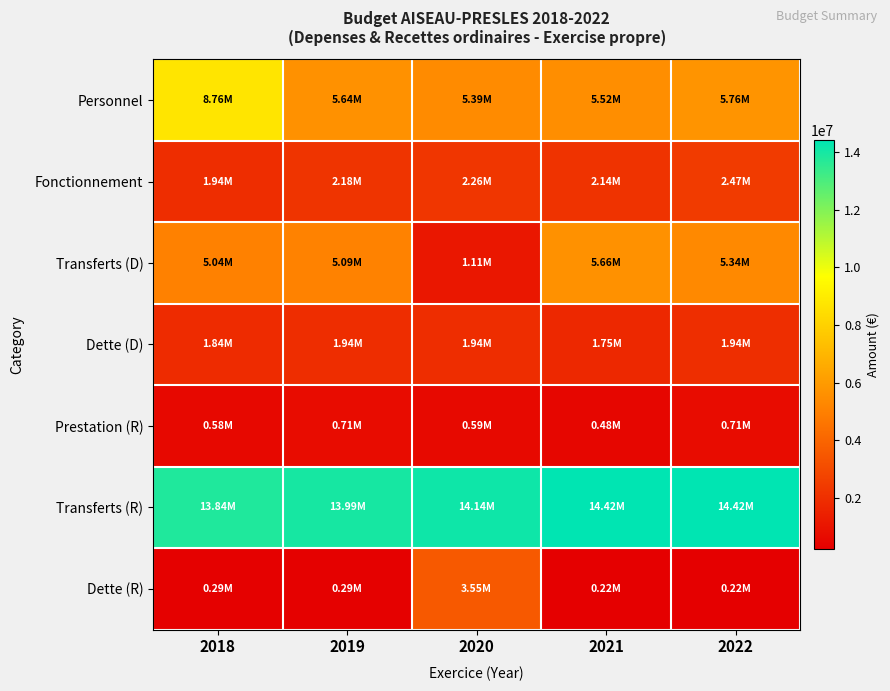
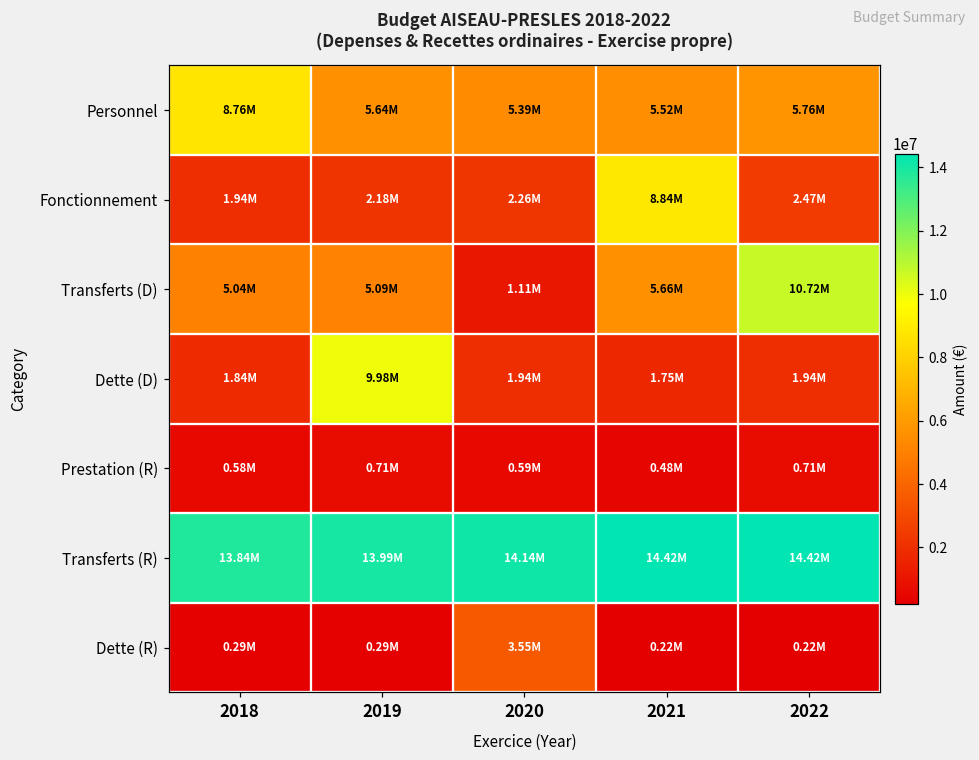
  {
    "Personnel": {
      "2018": "8.76M",
      "2019": "5.64M",
      "2020": "5.39M",
      "2021": "5.52M",
      "2022": "5.76M"
    },
    "Fonctionnement": {
      "2018": "1.94M",
      "2019": "2.18M",
      "2020": "2.26M",
-     "2021": "2.14M",
+     "2021": "8.84M",
      "2022": "2.47M"
    },
    "Transferts (D)": {
      "2018": "5.04M",
      "2019": "5.09M",
      "2020": "1.11M",
      "2021": "5.66M",
-     "2022": "5.34M"
+     "2022": "10.72M"
    },
    "Dette (D)": {
      "2018": "1.84M",
-     "2019": "1.94M",
+     "2019": "9.98M",
      "2020": "1.94M",
      "2021": "1.75M",
      "2022": "1.94M"
    },
    "Prestation (R)": {
      "2018": "0.58M",
      "2019": "0.71M",
      "2020": "0.59M",
      "2021": "0.48M",
      "2022": "0.71M"
    },
    "Transferts (R)": {
      "2018": "13.84M",
      "2019": "13.99M",
      "2020": "14.14M",
      "2021": "14.42M",
      "2022": "14.42M"
    },
    "Dette (R)": {
      "2018": "0.29M",
      "2019": "0.29M",
      "2020": "3.55M",
      "2021": "0.22M",
      "2022": "0.22M"
    }
  }
